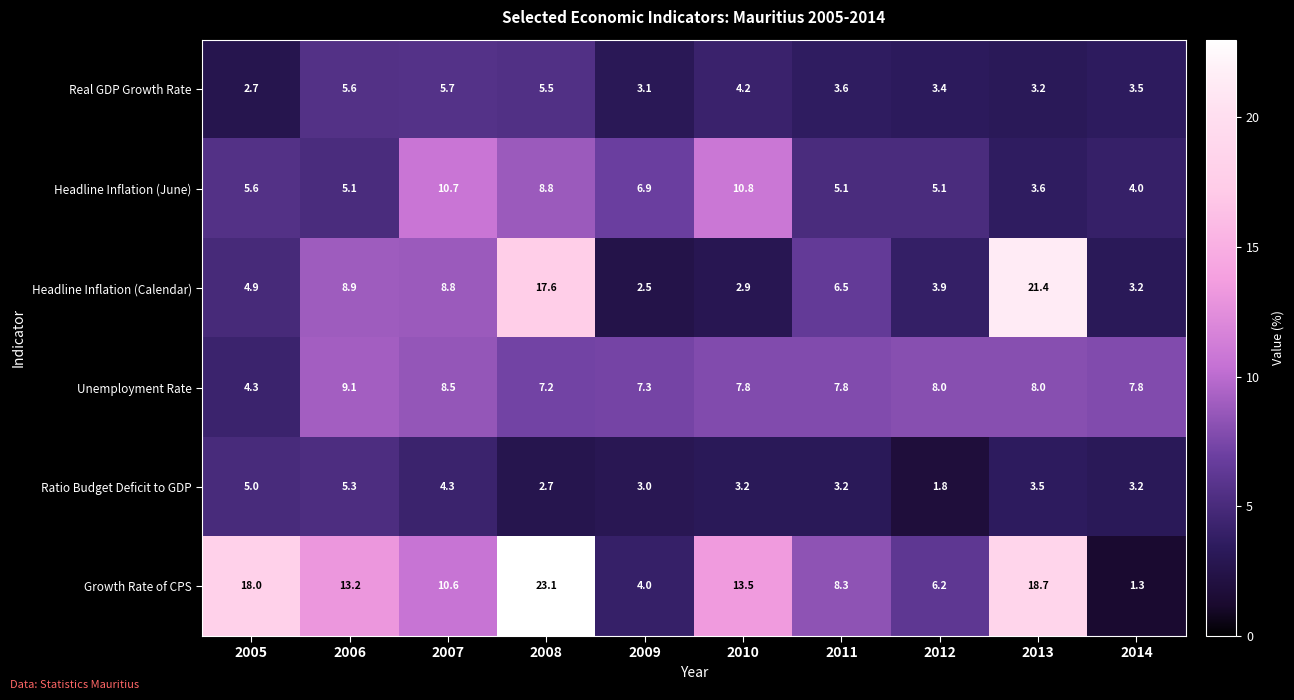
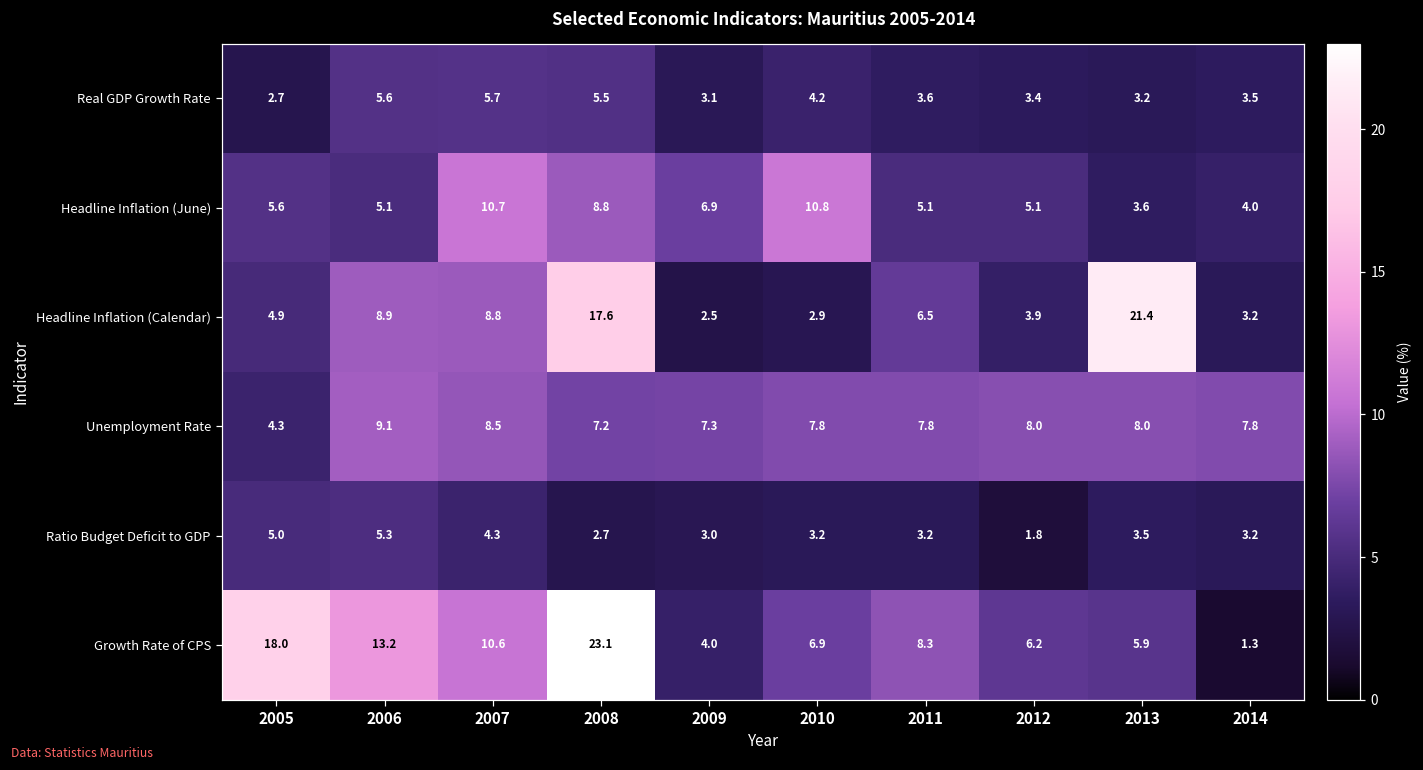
  {
    "Real GDP Growth Rate": {
      "2005": 2.7,
      "2006": 5.6,
      "2007": 5.7,
      "2008": 5.5,
      "2009": 3.1,
      "2010": 4.2,
      "2011": 3.6,
      "2012": 3.4,
      "2013": 3.2,
      "2014": 3.5
    },
    "Headline Inflation (June)": {
      "2005": 5.6,
      "2006": 5.1,
      "2007": 10.7,
      "2008": 8.8,
      "2009": 6.9,
      "2010": 10.8,
      "2011": 5.1,
      "2012": 5.1,
      "2013": 3.6,
      "2014": 4.0
    },
    "Headline Inflation (Calendar)": {
      "2005": 4.9,
      "2006": 8.9,
      "2007": 8.8,
      "2008": 17.6,
      "2009": 2.5,
      "2010": 2.9,
      "2011": 6.5,
      "2012": 3.9,
      "2013": 21.4,
      "2014": 3.2
    },
    "Unemployment Rate": {
      "2005": 4.3,
      "2006": 9.1,
      "2007": 8.5,
      "2008": 7.2,
      "2009": 7.3,
      "2010": 7.8,
      "2011": 7.8,
      "2012": 8.0,
      "2013": 8.0,
      "2014": 7.8
    },
    "Ratio Budget Deficit to GDP": {
      "2005": 5.0,
      "2006": 5.3,
      "2007": 4.3,
      "2008": 2.7,
      "2009": 3.0,
      "2010": 3.2,
      "2011": 3.2,
      "2012": 1.8,
      "2013": 3.5,
      "2014": 3.2
    },
    "Growth Rate of CPS": {
      "2005": 18.0,
      "2006": 13.2,
      "2007": 10.6,
      "2008": 23.1,
      "2009": 4.0,
-     "2010": 13.5,
+     "2010": 6.9,
      "2011": 8.3,
      "2012": 6.2,
-     "2013": 18.7,
+     "2013": 5.9,
      "2014": 1.3
    }
  }
